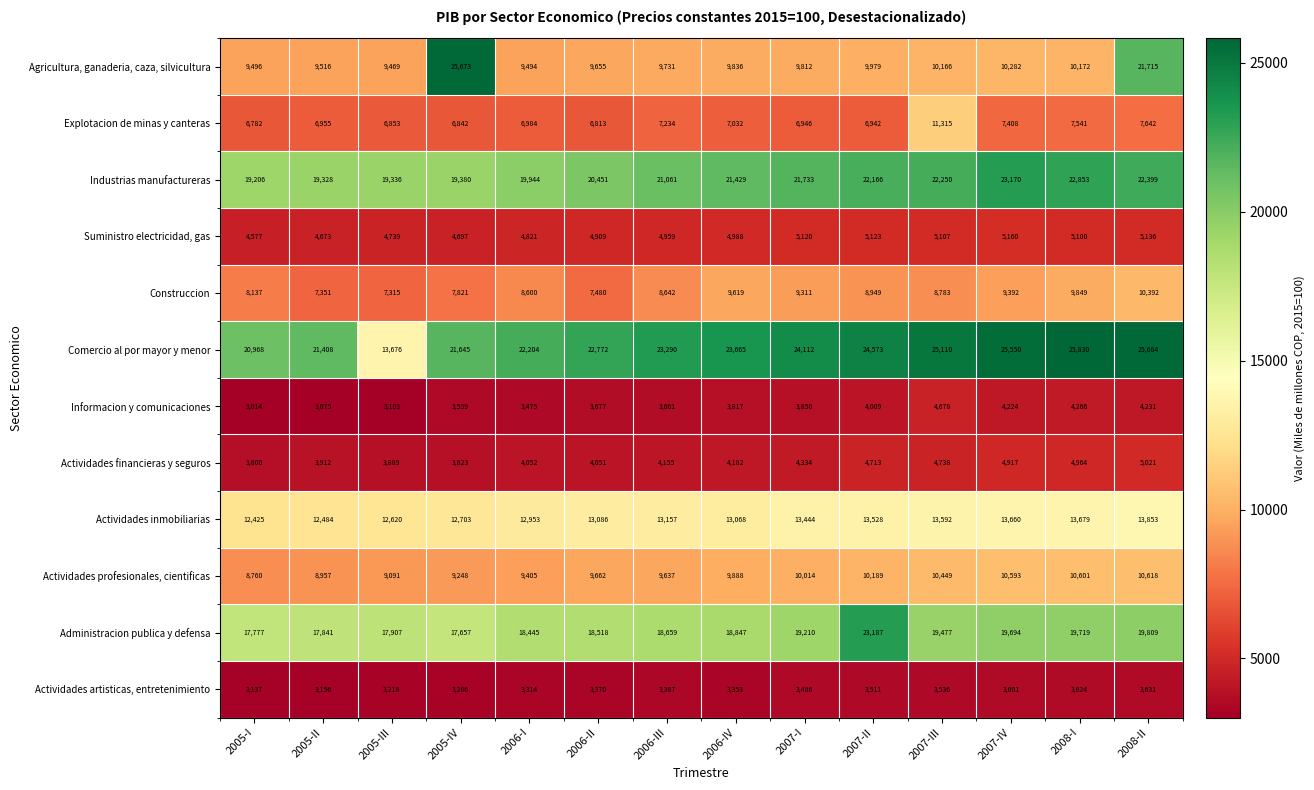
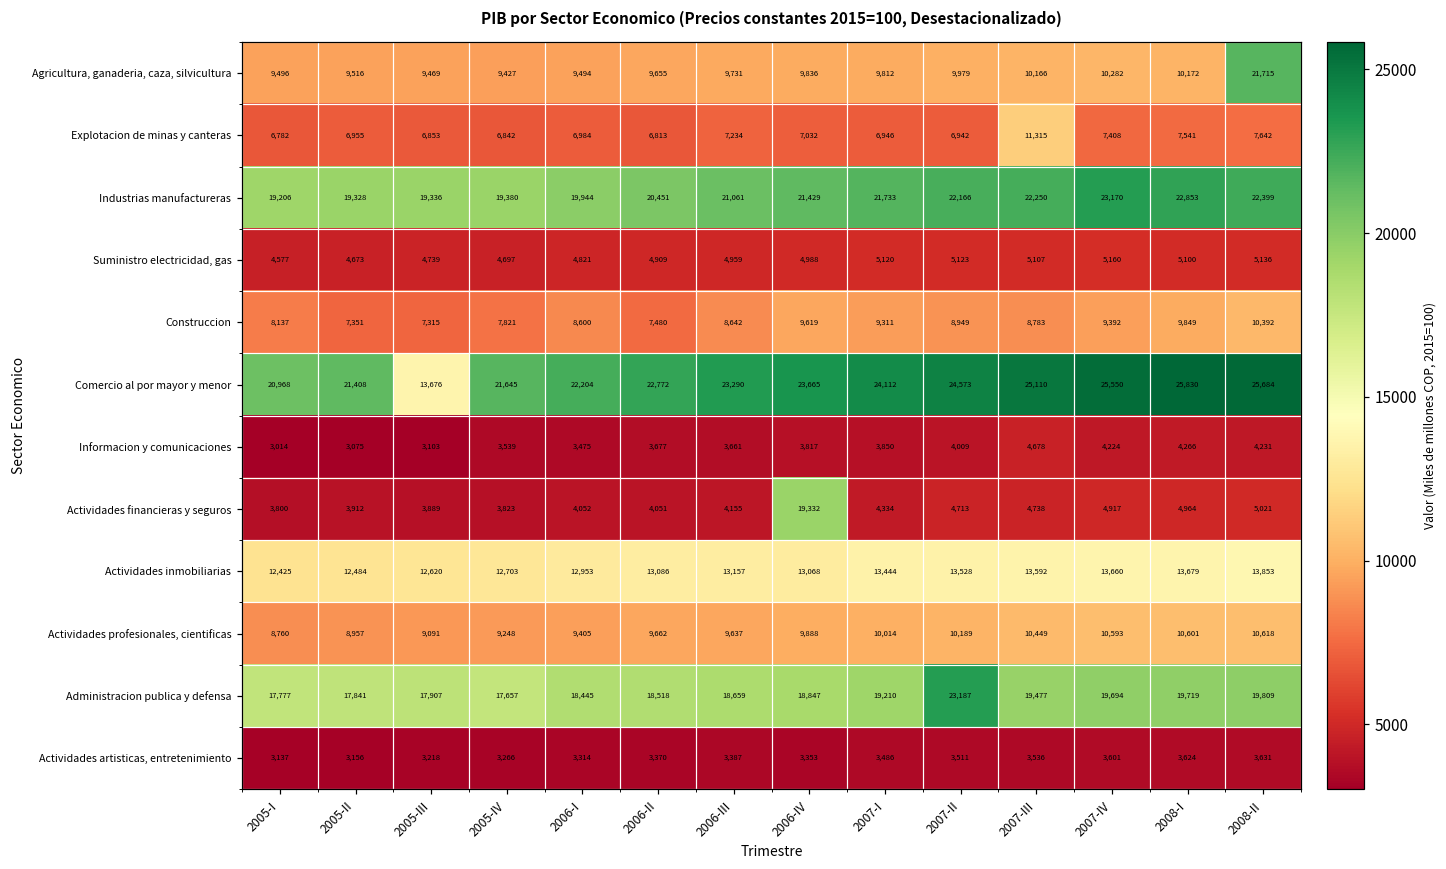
  {
    "Agricultura, ganaderia, caza, silvicultura": {
      "2005-I": "9,496",
      "2005-II": "9,516",
      "2005-III": "9,469",
-     "2005-IV": "25,673",
+     "2005-IV": "9,427",
      "2006-I": "9,494",
      "2006-II": "9,655",
      "2006-III": "9,731",
      "2006-IV": "9,836",
      "2007-I": "9,812",
      "2007-II": "9,979",
      "2007-III": "10,166",
      "2007-IV": "10,282",
      "2008-I": "10,172",
      "2008-II": "21,715"
    },
    "Explotacion de minas y canteras": {
      "2005-I": "6,782",
      "2005-II": "6,955",
      "2005-III": "6,853",
      "2005-IV": "6,842",
      "2006-I": "6,984",
      "2006-II": "6,813",
      "2006-III": "7,234",
      "2006-IV": "7,032",
      "2007-I": "6,946",
      "2007-II": "6,942",
      "2007-III": "11,315",
      "2007-IV": "7,408",
      "2008-I": "7,541",
      "2008-II": "7,642"
    },
    "Industrias manufactureras": {
      "2005-I": "19,206",
      "2005-II": "19,328",
      "2005-III": "19,336",
      "2005-IV": "19,380",
      "2006-I": "19,944",
      "2006-II": "20,451",
      "2006-III": "21,061",
      "2006-IV": "21,429",
      "2007-I": "21,733",
      "2007-II": "22,166",
      "2007-III": "22,250",
      "2007-IV": "23,170",
      "2008-I": "22,853",
      "2008-II": "22,399"
    },
    "Suministro electricidad, gas": {
      "2005-I": "4,577",
      "2005-II": "4,673",
      "2005-III": "4,739",
      "2005-IV": "4,697",
      "2006-I": "4,821",
      "2006-II": "4,909",
      "2006-III": "4,959",
      "2006-IV": "4,988",
      "2007-I": "5,120",
      "2007-II": "5,123",
      "2007-III": "5,107",
      "2007-IV": "5,160",
      "2008-I": "5,100",
      "2008-II": "5,136"
    },
    "Construccion": {
      "2005-I": "8,137",
      "2005-II": "7,351",
      "2005-III": "7,315",
      "2005-IV": "7,821",
      "2006-I": "8,600",
      "2006-II": "7,480",
      "2006-III": "8,642",
      "2006-IV": "9,619",
      "2007-I": "9,311",
      "2007-II": "8,949",
      "2007-III": "8,783",
      "2007-IV": "9,392",
      "2008-I": "9,849",
      "2008-II": "10,392"
    },
    "Comercio al por mayor y menor": {
      "2005-I": "20,968",
      "2005-II": "21,408",
      "2005-III": "13,676",
      "2005-IV": "21,645",
      "2006-I": "22,204",
      "2006-II": "22,772",
      "2006-III": "23,290",
      "2006-IV": "23,665",
      "2007-I": "24,112",
      "2007-II": "24,573",
      "2007-III": "25,110",
      "2007-IV": "25,550",
      "2008-I": "25,830",
      "2008-II": "25,684"
    },
    "Informacion y comunicaciones": {
      "2005-I": "3,014",
      "2005-II": "3,075",
      "2005-III": "3,103",
      "2005-IV": "3,539",
      "2006-I": "3,475",
      "2006-II": "3,677",
      "2006-III": "3,661",
      "2006-IV": "3,817",
      "2007-I": "3,850",
      "2007-II": "4,009",
      "2007-III": "4,678",
      "2007-IV": "4,224",
      "2008-I": "4,266",
      "2008-II": "4,231"
    },
    "Actividades financieras y seguros": {
      "2005-I": "3,800",
      "2005-II": "3,912",
      "2005-III": "3,889",
      "2005-IV": "3,823",
      "2006-I": "4,052",
      "2006-II": "4,051",
      "2006-III": "4,155",
-     "2006-IV": "4,182",
+     "2006-IV": "19,332",
      "2007-I": "4,334",
      "2007-II": "4,713",
      "2007-III": "4,738",
      "2007-IV": "4,917",
      "2008-I": "4,964",
      "2008-II": "5,021"
    },
    "Actividades inmobiliarias": {
      "2005-I": "12,425",
      "2005-II": "12,484",
      "2005-III": "12,620",
      "2005-IV": "12,703",
      "2006-I": "12,953",
      "2006-II": "13,086",
      "2006-III": "13,157",
      "2006-IV": "13,068",
      "2007-I": "13,444",
      "2007-II": "13,528",
      "2007-III": "13,592",
      "2007-IV": "13,660",
      "2008-I": "13,679",
      "2008-II": "13,853"
    },
    "Actividades profesionales, cientificas": {
      "2005-I": "8,760",
      "2005-II": "8,957",
      "2005-III": "9,091",
      "2005-IV": "9,248",
      "2006-I": "9,405",
      "2006-II": "9,662",
      "2006-III": "9,637",
      "2006-IV": "9,888",
      "2007-I": "10,014",
      "2007-II": "10,189",
      "2007-III": "10,449",
      "2007-IV": "10,593",
      "2008-I": "10,601",
      "2008-II": "10,618"
    },
    "Administracion publica y defensa": {
      "2005-I": "17,777",
      "2005-II": "17,841",
      "2005-III": "17,907",
      "2005-IV": "17,657",
      "2006-I": "18,445",
      "2006-II": "18,518",
      "2006-III": "18,659",
      "2006-IV": "18,847",
      "2007-I": "19,210",
      "2007-II": "23,187",
      "2007-III": "19,477",
      "2007-IV": "19,694",
      "2008-I": "19,719",
      "2008-II": "19,809"
    },
    "Actividades artisticas, entretenimiento": {
      "2005-I": "3,137",
      "2005-II": "3,156",
      "2005-III": "3,218",
      "2005-IV": "3,266",
      "2006-I": "3,314",
      "2006-II": "3,370",
      "2006-III": "3,387",
      "2006-IV": "3,353",
      "2007-I": "3,486",
      "2007-II": "3,511",
      "2007-III": "3,536",
      "2007-IV": "3,601",
      "2008-I": "3,624",
      "2008-II": "3,631"
    }
  }
